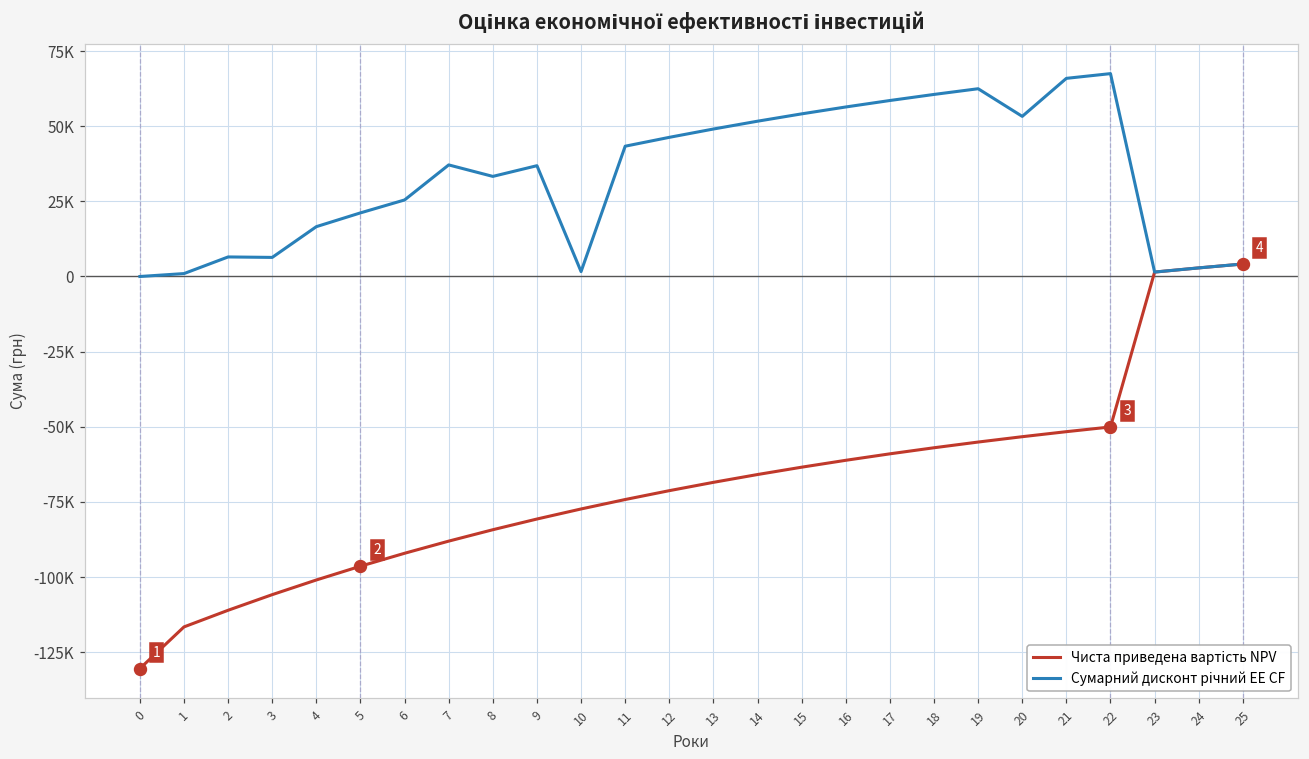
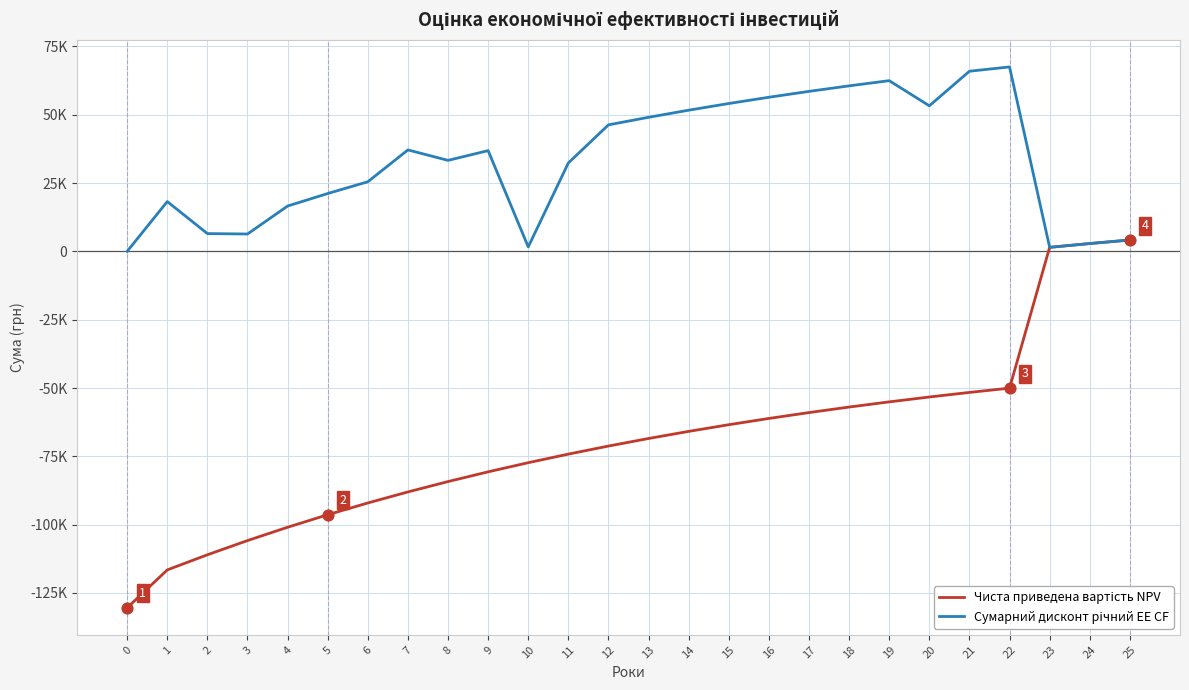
  {
    "Сумарний дисконт річний EE CF": {
      "0": 0,
-     "1": 1000,
+     "1": 18000,
      "2": 7000,
      "3": 6000,
      "4": 17000,
      "5": 21000,
      "6": 25000,
      "7": 37000,
      "8": 33000,
      "9": 37000,
      "10": 2000,
-     "11": 43000,
+     "11": 32000,
      "12": 46000,
      "13": 49000,
      "14": 52000,
      "15": 54000,
      "16": 56000,
      "17": 59000,
      "18": 61000,
      "19": 62000,
      "20": 53000,
      "21": 66000,
      "22": 67000
    }
  }
